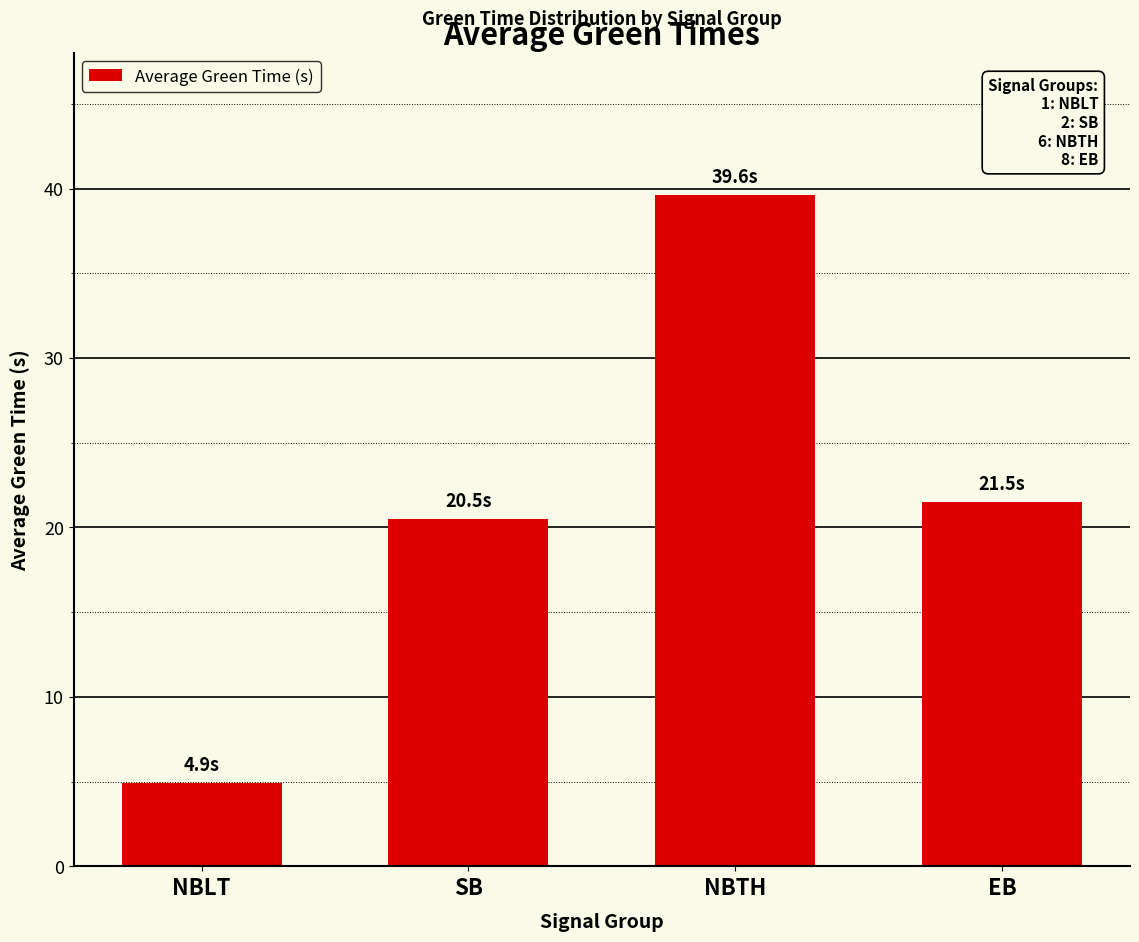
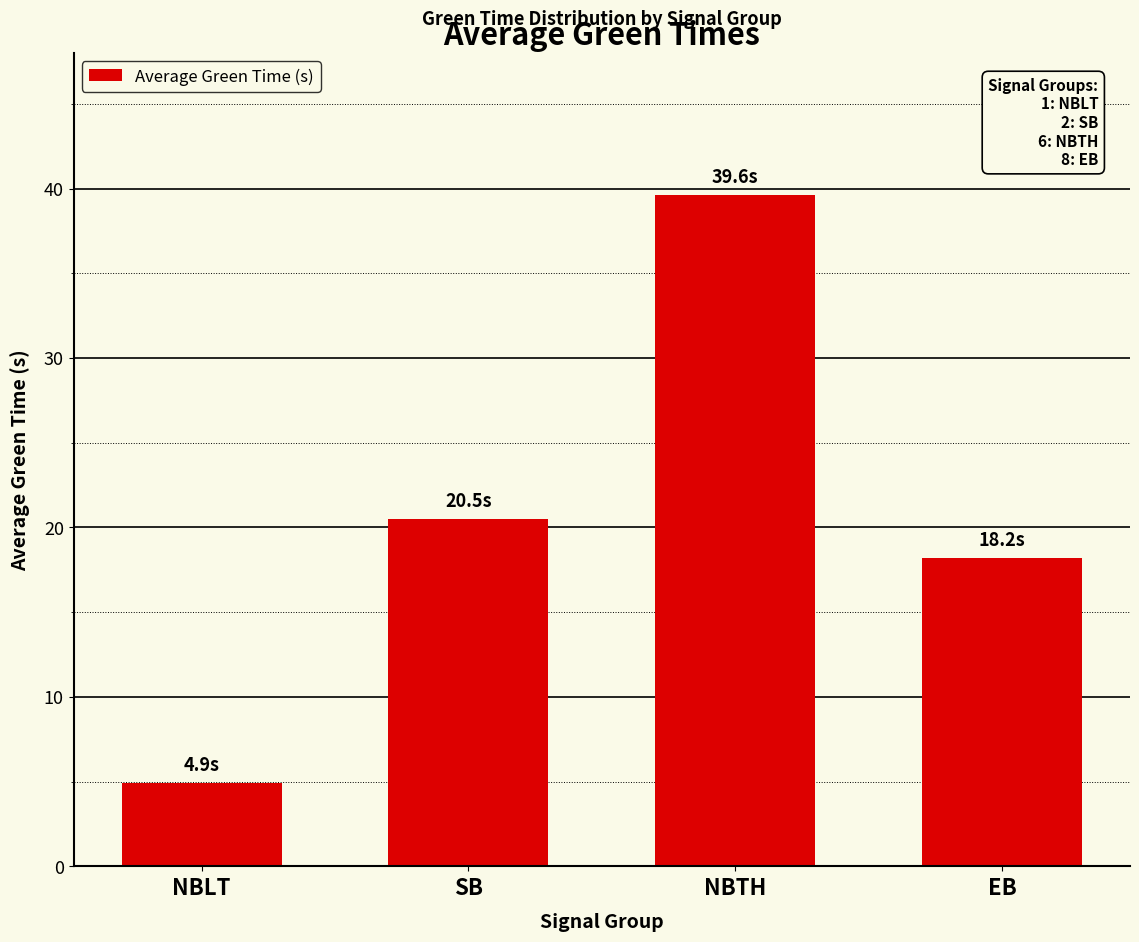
  {
    "NBLT": "4.9s",
    "SB": "20.5s",
    "NBTH": "39.6s",
-   "EB": "21.5s"
+   "EB": "18.2s"
  }
